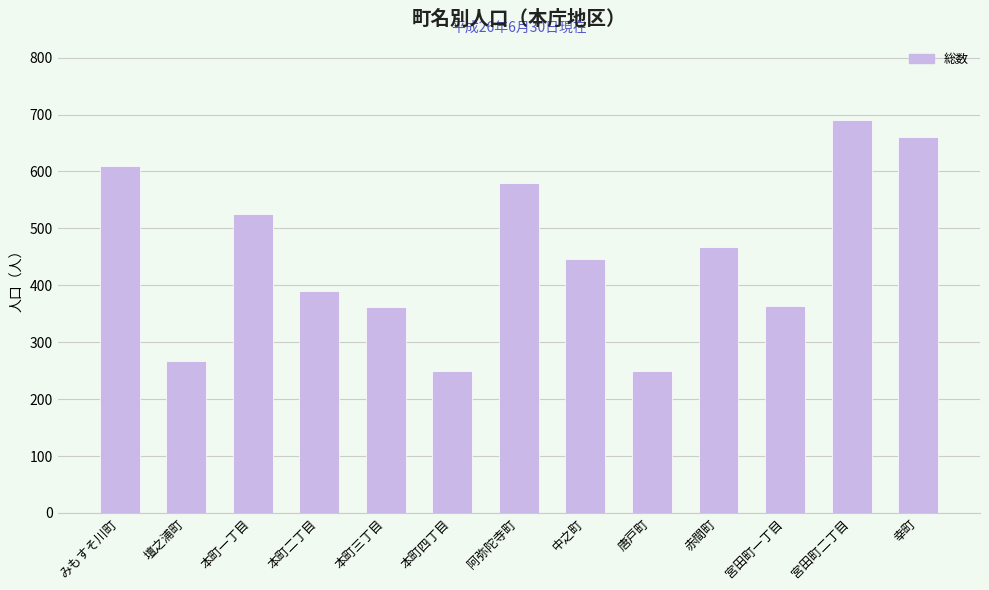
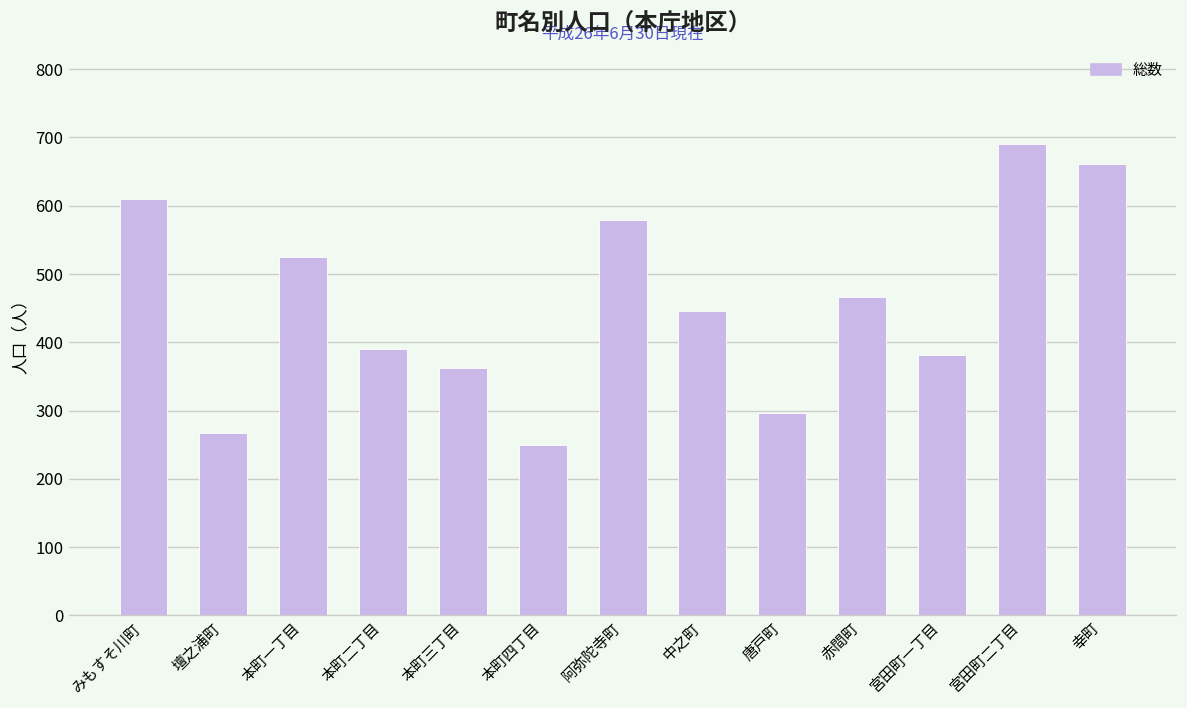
  {
    "みもすそ川町": 610,
    "壇之浦町": 270,
    "本町一丁目": 530,
    "本町二丁目": 390,
    "本町三丁目": 360,
    "本町四丁目": 250,
    "阿弥陀寺町": 580,
    "中之町": 450,
-   "唐戸町": 250,
+   "唐戸町": 300,
    "赤間町": 470,
-   "宮田町一丁目": 360,
+   "宮田町一丁目": 380,
    "宮田町二丁目": 690,
    "幸町": 660
  }
